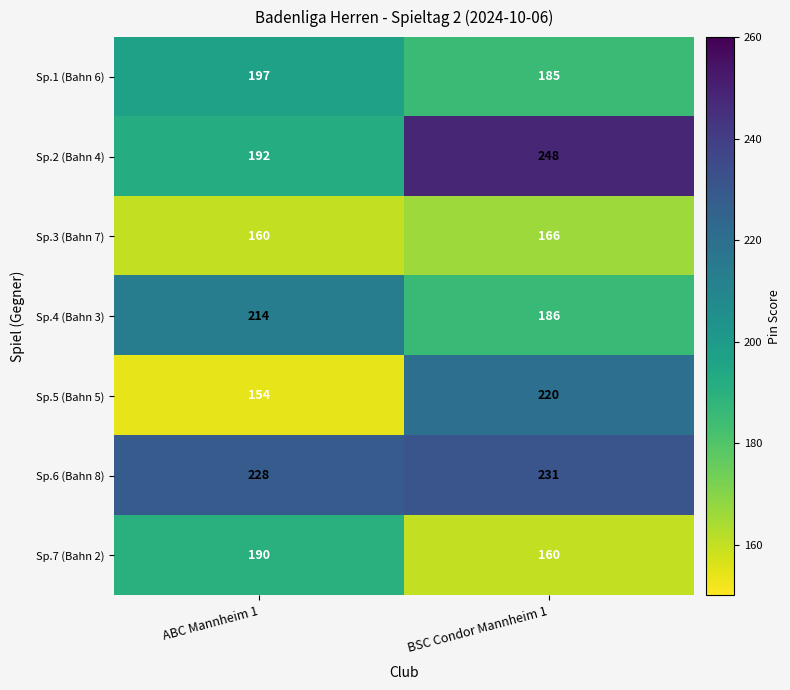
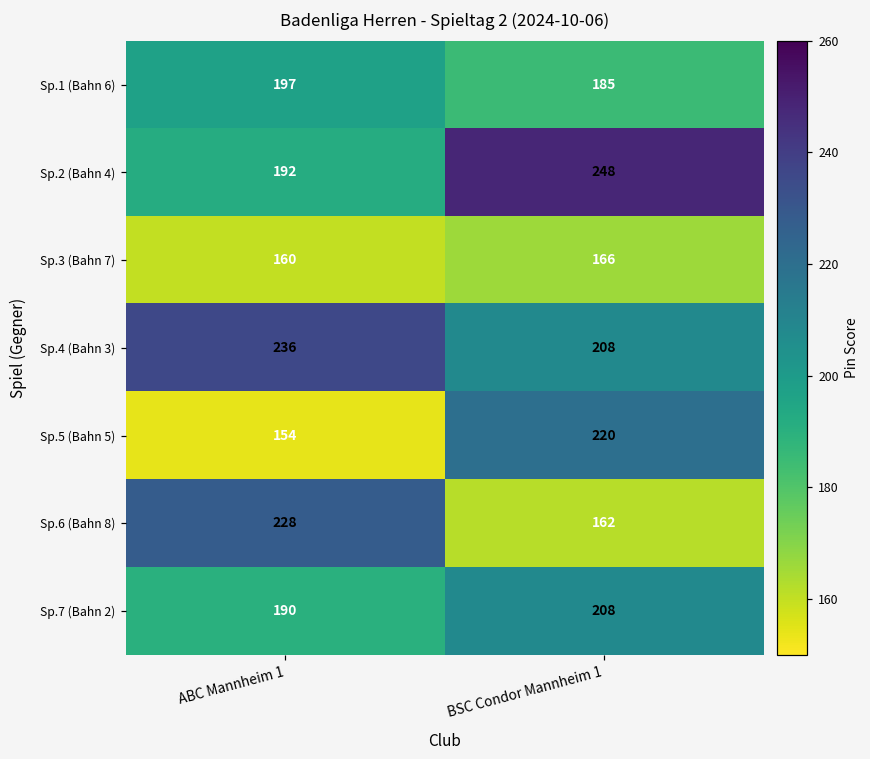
  {
    "Sp.1 (Bahn 6)": {
      "ABC Mannheim 1": 197,
      "BSC Condor Mannheim 1": 185
    },
    "Sp.2 (Bahn 4)": {
      "ABC Mannheim 1": 192,
      "BSC Condor Mannheim 1": 248
    },
    "Sp.3 (Bahn 7)": {
      "ABC Mannheim 1": 160,
      "BSC Condor Mannheim 1": 166
    },
    "Sp.4 (Bahn 3)": {
-     "ABC Mannheim 1": 214,
-     "BSC Condor Mannheim 1": 186
+     "ABC Mannheim 1": 236,
+     "BSC Condor Mannheim 1": 208
    },
    "Sp.5 (Bahn 5)": {
      "ABC Mannheim 1": 154,
      "BSC Condor Mannheim 1": 220
    },
    "Sp.6 (Bahn 8)": {
      "ABC Mannheim 1": 228,
-     "BSC Condor Mannheim 1": 231
+     "BSC Condor Mannheim 1": 162
    },
    "Sp.7 (Bahn 2)": {
      "ABC Mannheim 1": 190,
-     "BSC Condor Mannheim 1": 160
+     "BSC Condor Mannheim 1": 208
    }
  }
